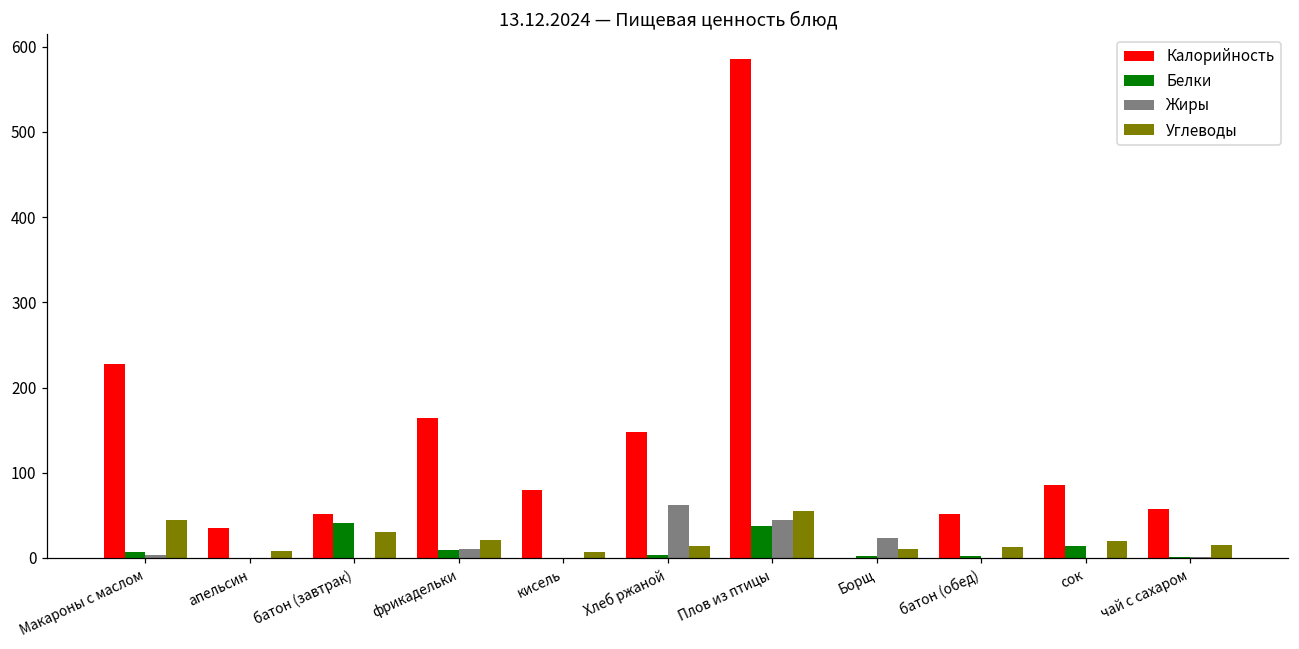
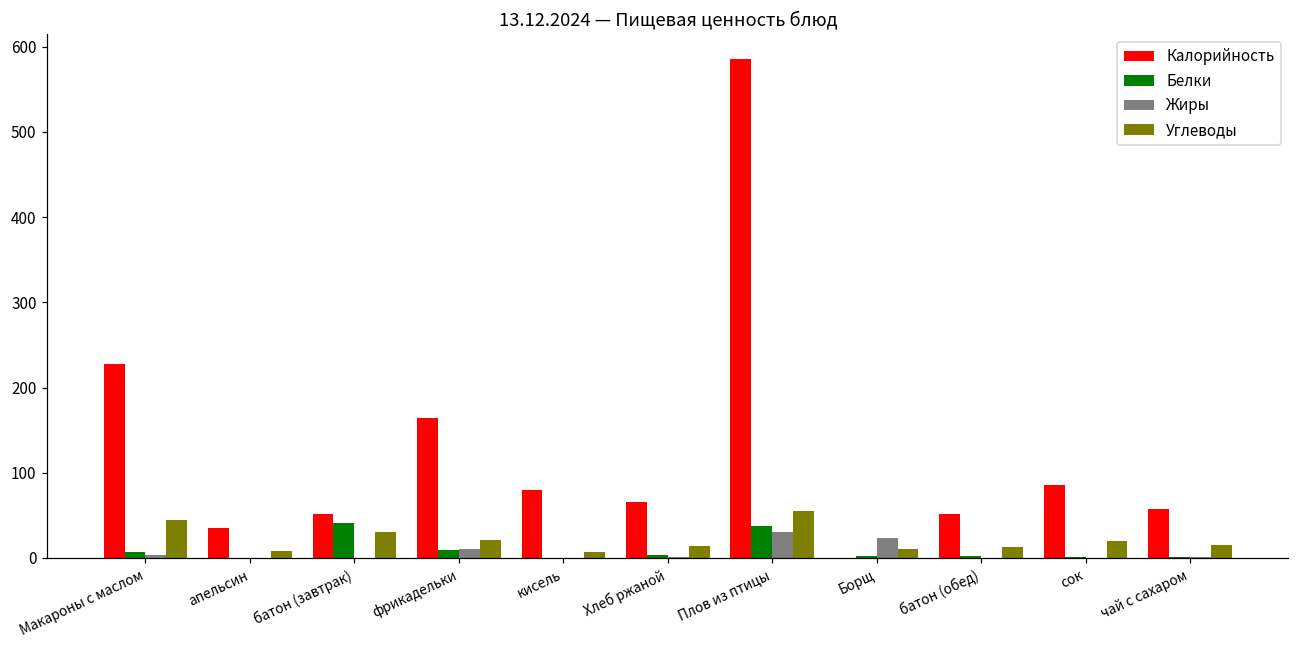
  {
    "Калорийность": {
      "Макароны с маслом": 230,
      "апельсин": 40,
      "батон (завтрак)": 50,
      "фрикадельки": 160,
      "кисель": 80,
-     "Хлеб ржаной": 150,
+     "Хлеб ржаной": 70,
      "Плов из птицы": 590,
      "Борщ": 0,
      "батон (обед)": 50,
      "сок": 90,
      "чай с сахаром": 60
    },
    "Белки": {
      "Макароны с маслом": 10,
      "апельсин": 0,
      "батон (завтрак)": 40,
      "фрикадельки": 10,
      "кисель": 0,
      "Плов из птицы": 40,
-     "сок": 10
+     "сок": 0
    },
    "Жиры": {
      "Макароны с маслом": 0,
      "апельсин": 0,
      "батон (завтрак)": 0,
      "фрикадельки": 10,
      "кисель": 0,
-     "Хлеб ржаной": 60,
-     "Плов из птицы": 50,
+     "Хлеб ржаной": 0,
+     "Плов из птицы": 30,
      "Борщ": 20,
      "батон (обед)": 0,
      "сок": 0
    },
    "Углеводы": {
      "Макароны с маслом": 40,
      "апельсин": 10,
      "батон (завтрак)": 30,
      "фрикадельки": 20,
      "кисель": 10,
      "Хлеб ржаной": 10,
      "Плов из птицы": 60,
      "Борщ": 10,
      "батон (обед)": 10,
      "сок": 20,
      "чай с сахаром": 20
    }
  }
